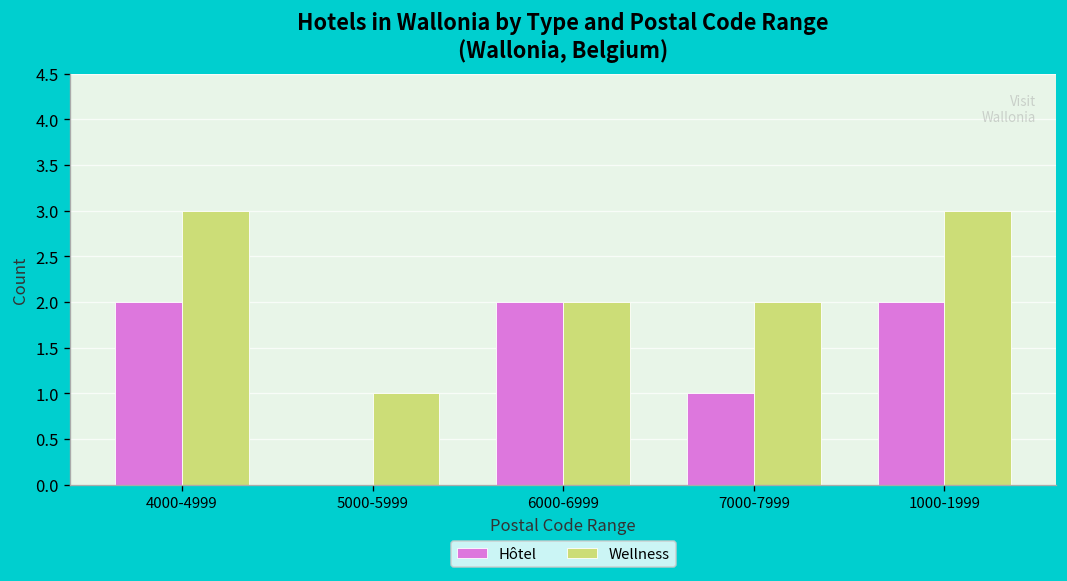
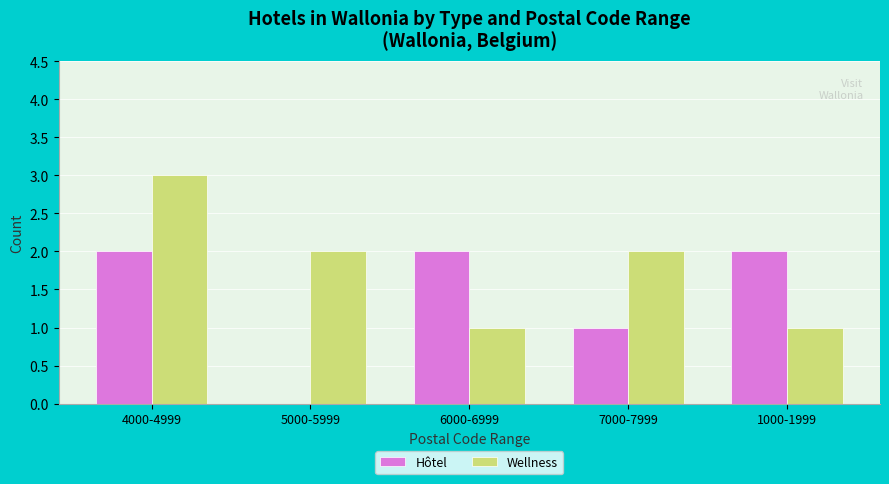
  {
    "Hôtel": {
      "4000-4999": 2,
      "5000-5999": 0,
      "6000-6999": 2,
      "7000-7999": 1,
      "1000-1999": 2
    },
    "Wellness": {
      "4000-4999": 3,
-     "5000-5999": 1,
-     "6000-6999": 2,
+     "5000-5999": 2,
+     "6000-6999": 1,
      "7000-7999": 2,
-     "1000-1999": 3
+     "1000-1999": 1
    }
  }
